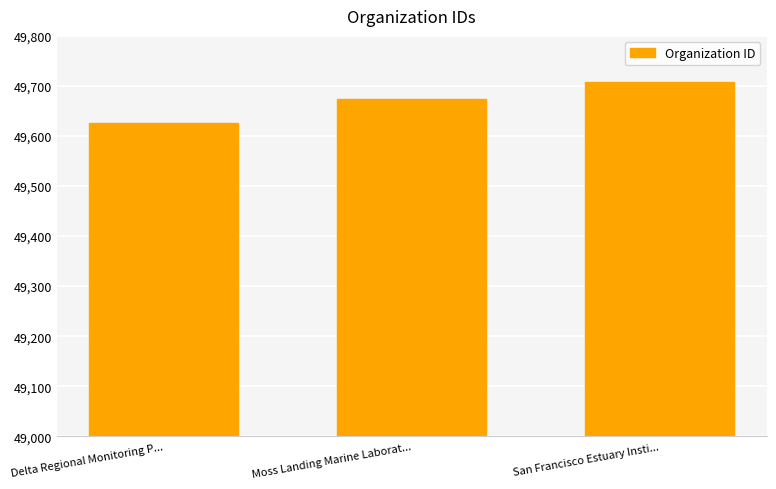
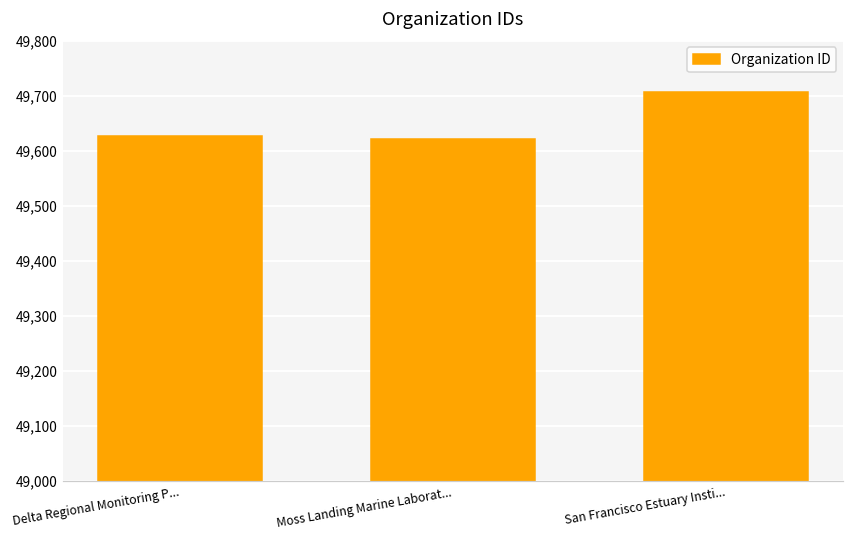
  {
    "Delta Regional Monitoring P...": "49,630",
-   "Moss Landing Marine Laborat...": "49,670",
+   "Moss Landing Marine Laborat...": "49,620",
    "San Francisco Estuary Insti...": "49,710"
  }
